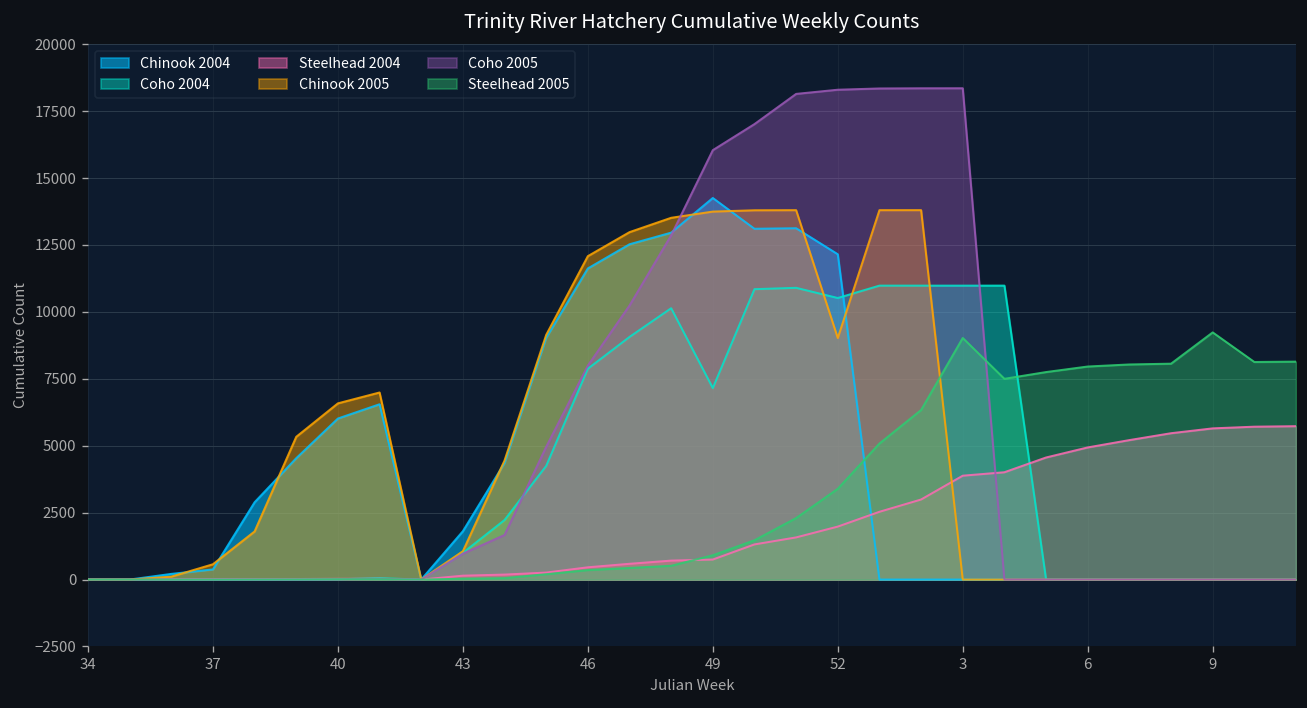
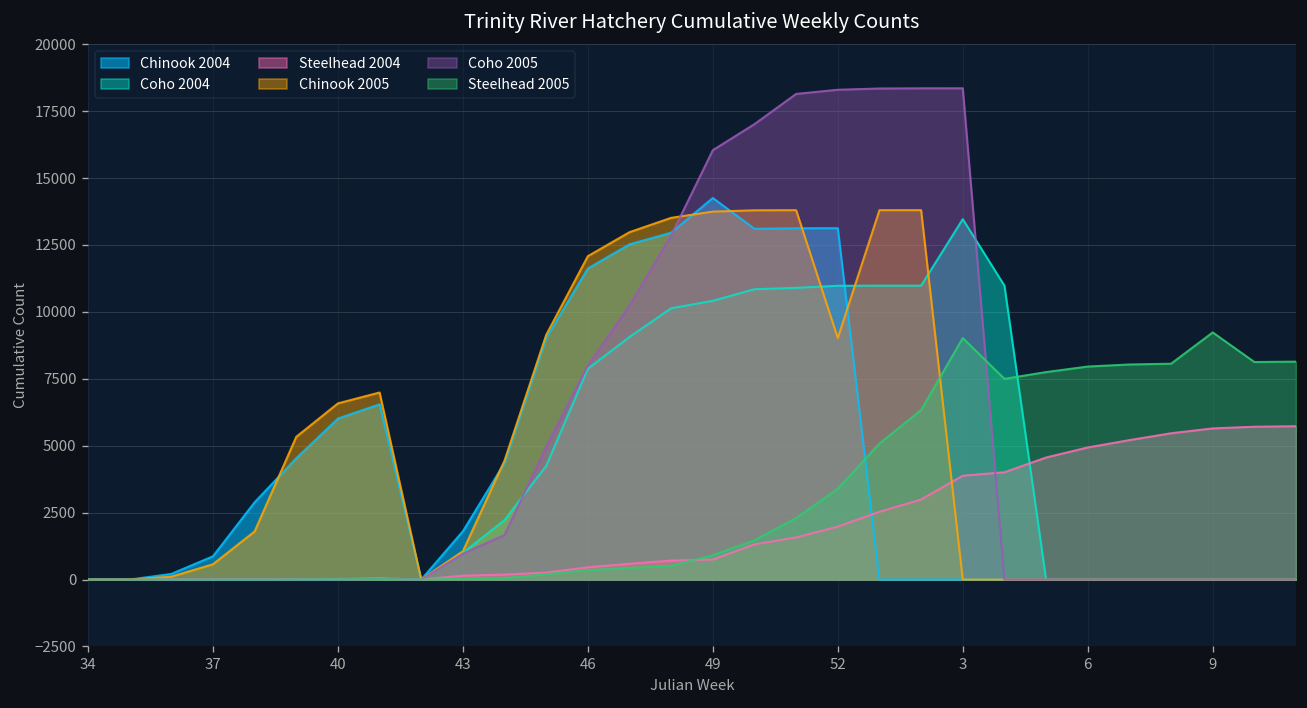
  {
    "Chinook 2004": {
-     "37": 400,
+     "37": 900,
      "40": 6000,
      "43": 1800,
      "46": 11600,
      "49": 14300,
-     "52": 12200
+     "52": 13100
    },
    "Coho 2004": {
      "46": 7900,
-     "49": 7200,
-     "52": 10500,
-     "3": 11000
+     "49": 10400,
+     "52": 11000,
+     "3": 13500
    },
    "Steelhead 2004": {
      "43": 100,
      "49": 700,
      "52": 2000,
      "3": 3900,
      "6": 4900,
      "9": 5600
    },
    "Chinook 2005": {
      "37": 600,
      "40": 6600,
      "46": 12100,
      "49": 13700,
      "52": 9000
    },
    "Coho 2005": {
      "46": 8000,
      "49": 16000,
      "52": 18300,
      "3": 18400
    },
    "Steelhead 2005": {
      "43": 0,
      "49": 900,
      "52": 3400,
      "3": 9000,
      "6": 8000,
      "9": 9200
    }
  }
